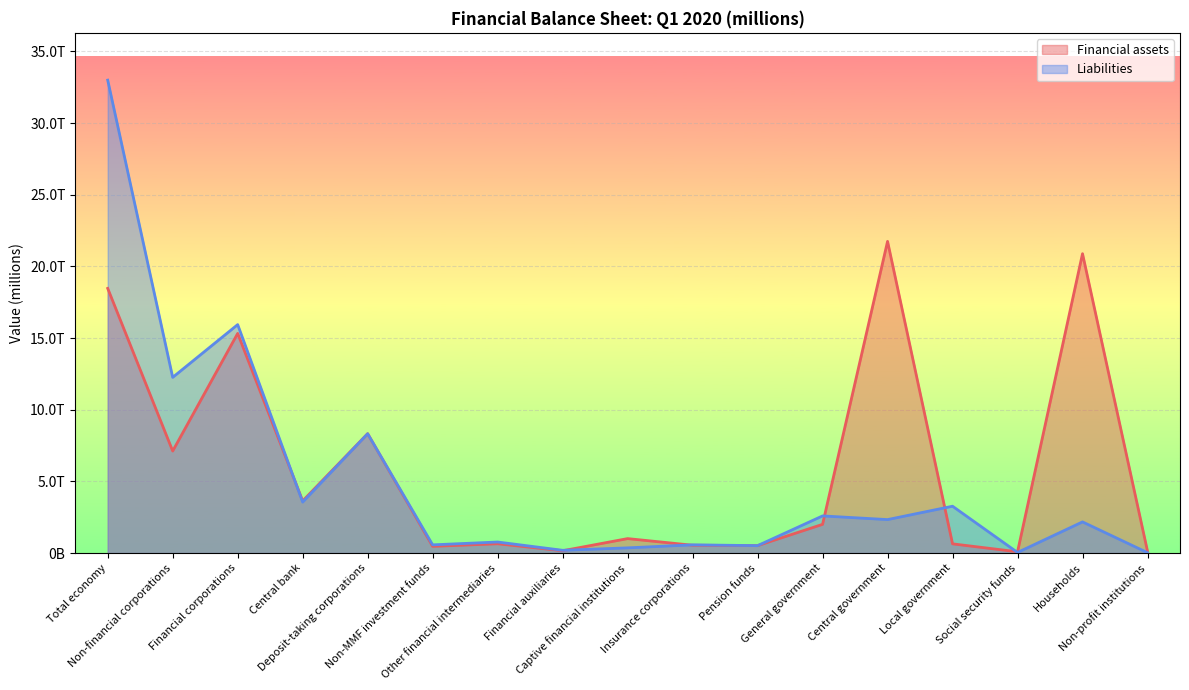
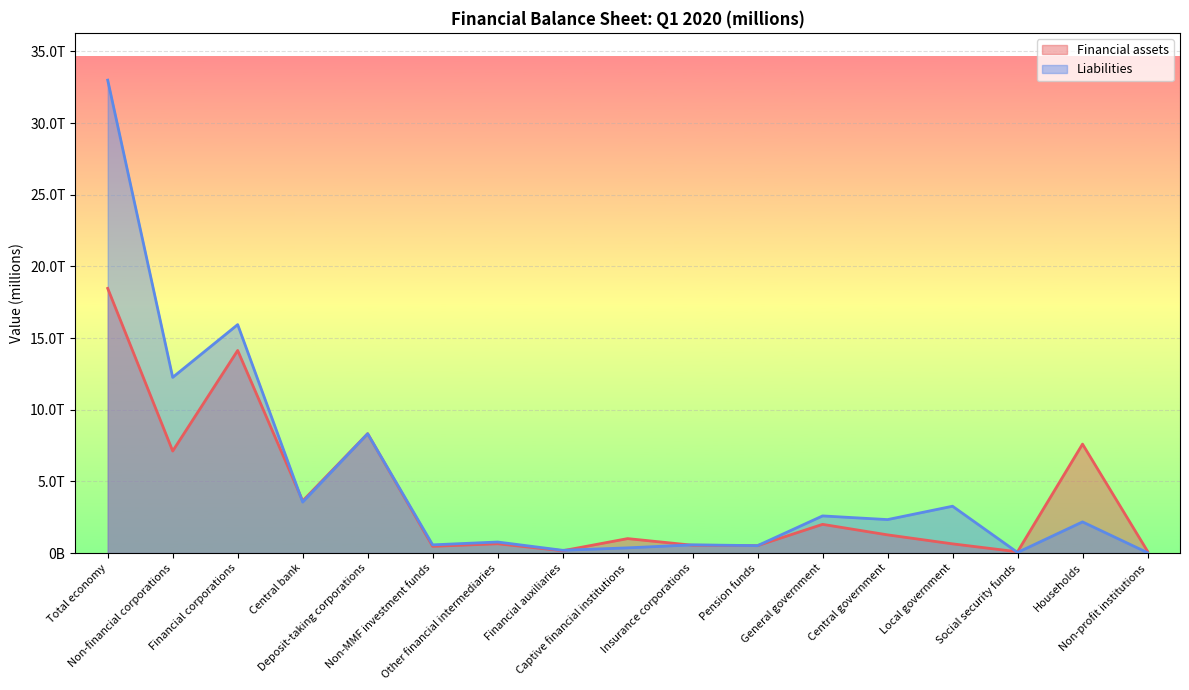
  {
    "Financial assets": {
      "Total economy": "18.5T",
      "Non-financial corporations": "7.1T",
-     "Financial corporations": "15.3T",
+     "Financial corporations": "14.1T",
      "Captive financial institutions": "1.0T",
      "General government": "2.0T",
-     "Central government": "21.7T",
+     "Central government": "1.3T",
      "Local government": "0.6T",
-     "Households": "20.9T"
+     "Households": "7.6T"
    },
    "Liabilities": {
      "Total economy": "33.0T",
      "Non-financial corporations": "12.3T",
      "Financial corporations": "15.9T",
      "Captive financial institutions": "0.4T",
      "General government": "2.6T",
      "Central government": "2.3T",
      "Local government": "3.3T",
      "Households": "2.2T"
    }
  }
